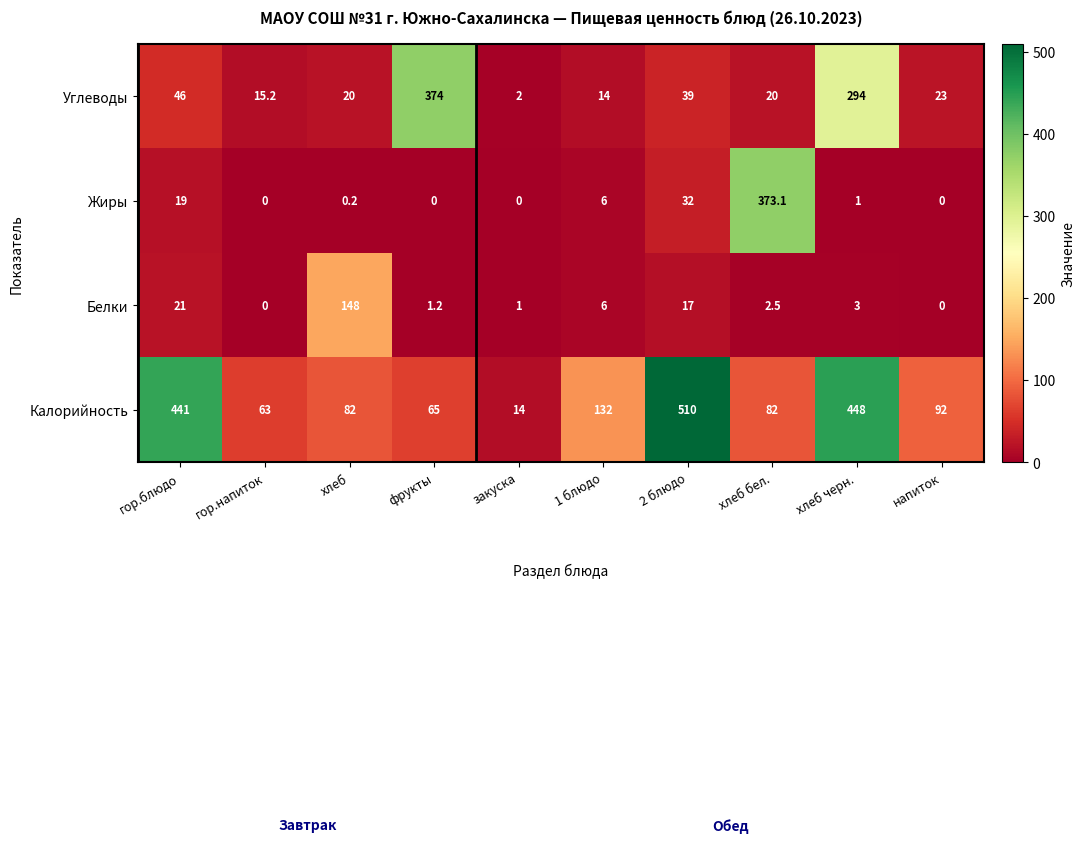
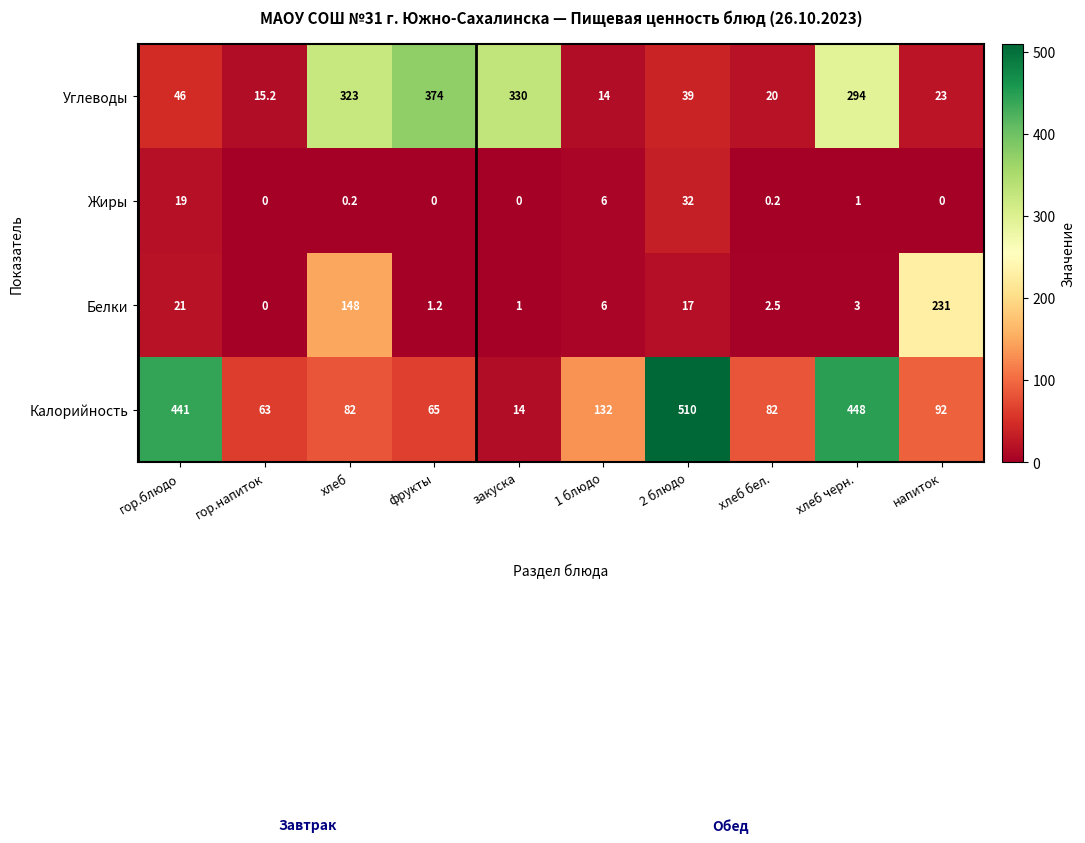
  {
    "Углеводы": {
      "гор.блюдо": 46,
      "гор.напиток": 15.2,
-     "хлеб": 20,
+     "хлеб": 323,
      "фрукты": 374,
-     "закуска": 2,
+     "закуска": 330,
      "1 блюдо": 14,
      "2 блюдо": 39,
      "хлеб бел.": 20,
      "хлеб черн.": 294,
      "напиток": 23
    },
    "Жиры": {
      "гор.блюдо": 19,
      "гор.напиток": 0,
      "хлеб": 0.2,
      "фрукты": 0,
      "закуска": 0,
      "1 блюдо": 6,
      "2 блюдо": 32,
-     "хлеб бел.": 373.1,
+     "хлеб бел.": 0.2,
      "хлеб черн.": 1,
      "напиток": 0
    },
    "Белки": {
      "гор.блюдо": 21,
      "гор.напиток": 0,
      "хлеб": 148,
      "фрукты": 1.2,
      "закуска": 1,
      "1 блюдо": 6,
      "2 блюдо": 17,
      "хлеб бел.": 2.5,
      "хлеб черн.": 3,
-     "напиток": 0
+     "напиток": 231
    },
    "Калорийность": {
      "гор.блюдо": 441,
      "гор.напиток": 63,
      "хлеб": 82,
      "фрукты": 65,
      "закуска": 14,
      "1 блюдо": 132,
      "2 блюдо": 510,
      "хлеб бел.": 82,
      "хлеб черн.": 448,
      "напиток": 92
    }
  }
